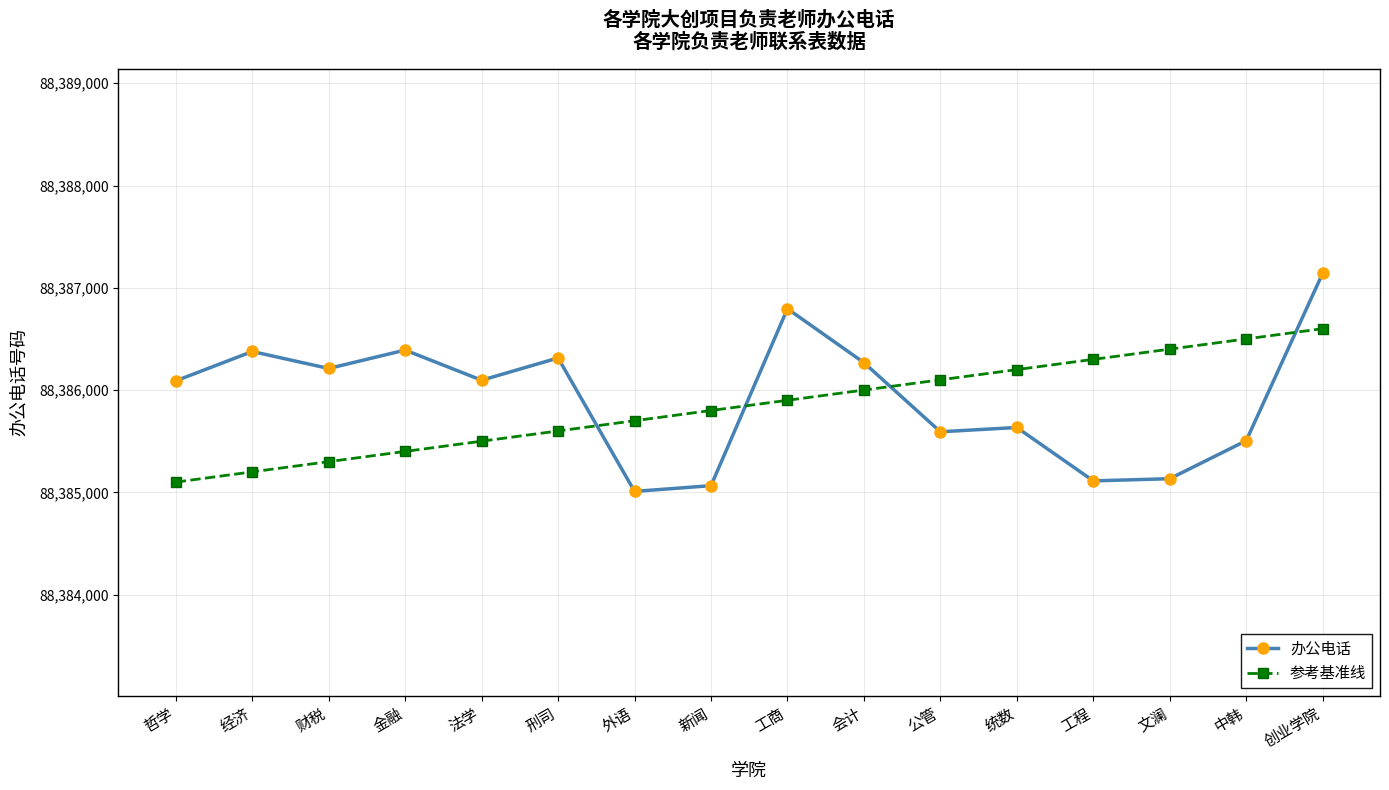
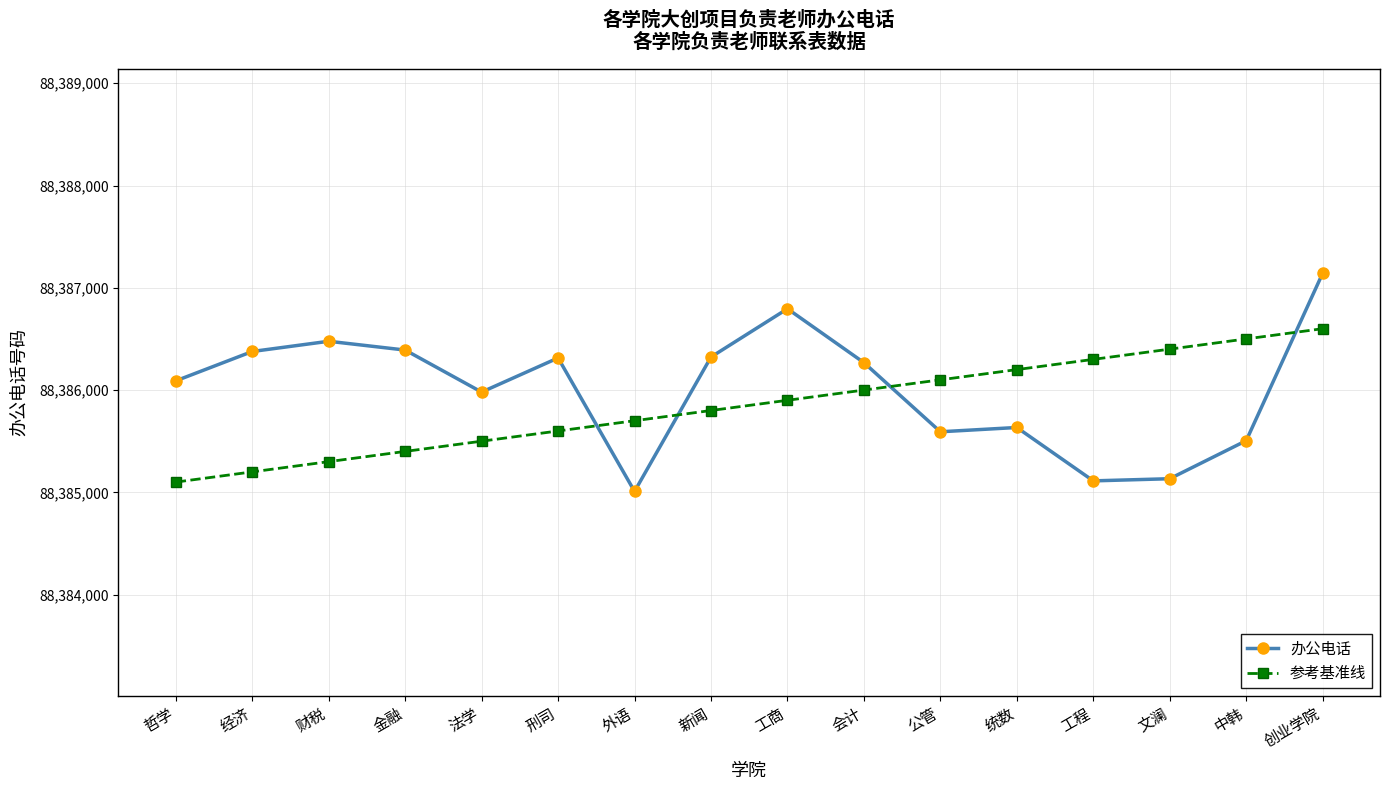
  {
    "办公电话": {
      "哲学": "88,386,090",
      "经济": "88,386,380",
-     "财税": "88,386,210",
+     "财税": "88,386,480",
      "金融": "88,386,390",
-     "法学": "88,386,100",
+     "法学": "88,385,980",
      "刑司": "88,386,310",
      "外语": "88,385,010",
-     "新闻": "88,385,070",
+     "新闻": "88,386,320",
      "工商": "88,386,800",
      "会计": "88,386,270",
      "公管": "88,385,590",
      "统数": "88,385,630",
      "工程": "88,385,110",
      "文澜": "88,385,130",
      "中韩": "88,385,510",
      "创业学院": "88,387,140"
    },
    "参考基准线": {
      "哲学": "88,385,100",
      "经济": "88,385,200",
      "财税": "88,385,300",
      "金融": "88,385,400",
      "法学": "88,385,500",
      "刑司": "88,385,600",
      "外语": "88,385,700",
      "新闻": "88,385,800",
      "工商": "88,385,900",
      "会计": "88,386,000",
      "公管": "88,386,100",
      "统数": "88,386,200",
      "工程": "88,386,300",
      "文澜": "88,386,400",
      "中韩": "88,386,500",
      "创业学院": "88,386,600"
    }
  }
